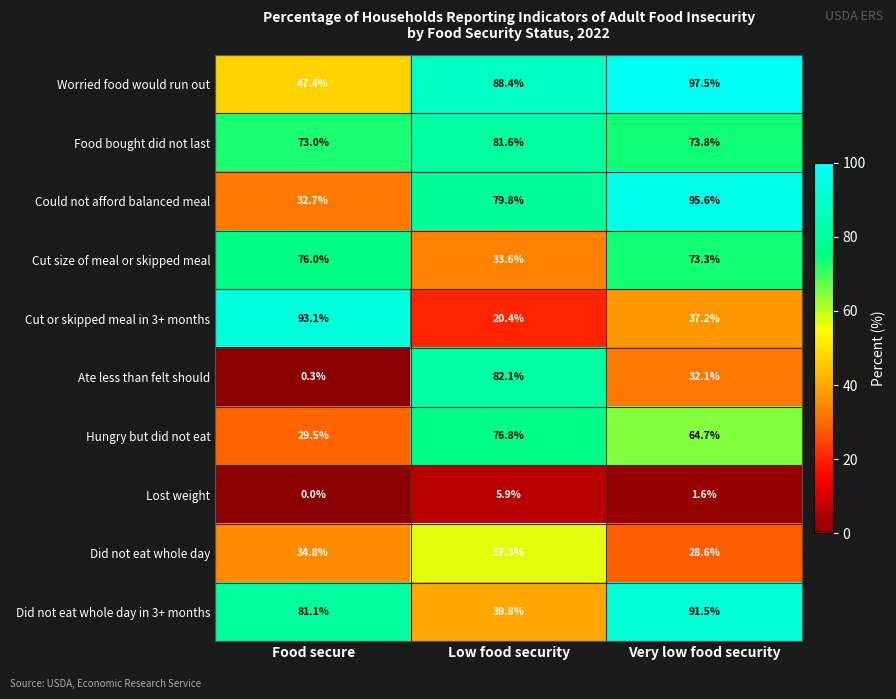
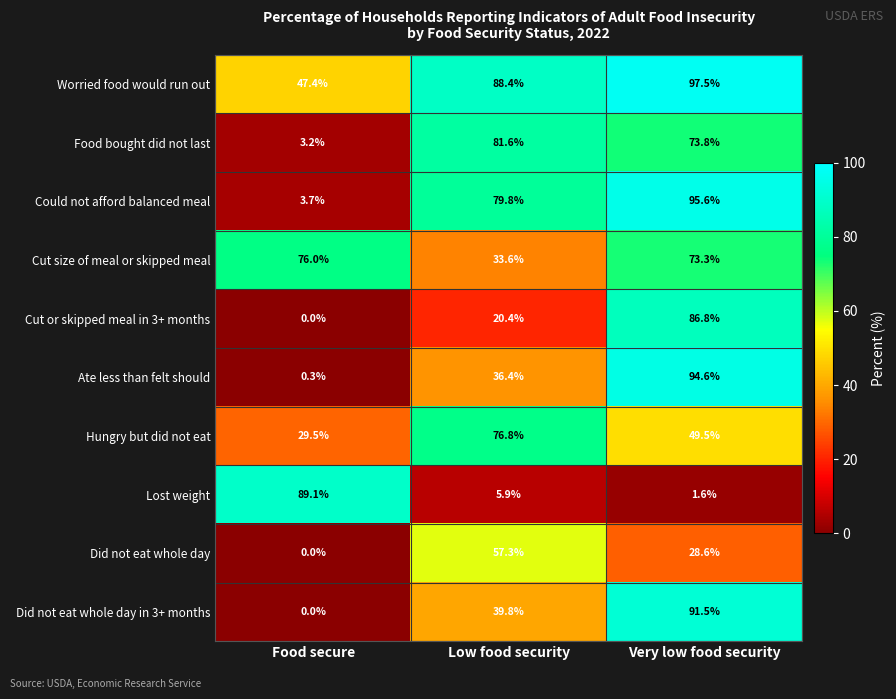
  {
    "Worried food would run out": {
      "Food secure": "47.4%",
      "Low food security": "88.4%",
      "Very low food security": "97.5%"
    },
    "Food bought did not last": {
-     "Food secure": "73.0%",
+     "Food secure": "3.2%",
      "Low food security": "81.6%",
      "Very low food security": "73.8%"
    },
    "Could not afford balanced meal": {
-     "Food secure": "32.7%",
+     "Food secure": "3.7%",
      "Low food security": "79.8%",
      "Very low food security": "95.6%"
    },
    "Cut size of meal or skipped meal": {
      "Food secure": "76.0%",
      "Low food security": "33.6%",
      "Very low food security": "73.3%"
    },
    "Cut or skipped meal in 3+ months": {
-     "Food secure": "93.1%",
+     "Food secure": "0.0%",
      "Low food security": "20.4%",
-     "Very low food security": "37.2%"
+     "Very low food security": "86.8%"
    },
    "Ate less than felt should": {
      "Food secure": "0.3%",
-     "Low food security": "82.1%",
-     "Very low food security": "32.1%"
+     "Low food security": "36.4%",
+     "Very low food security": "94.6%"
    },
    "Hungry but did not eat": {
      "Food secure": "29.5%",
      "Low food security": "76.8%",
-     "Very low food security": "64.7%"
+     "Very low food security": "49.5%"
    },
    "Lost weight": {
-     "Food secure": "0.0%",
+     "Food secure": "89.1%",
      "Low food security": "5.9%",
      "Very low food security": "1.6%"
    },
    "Did not eat whole day": {
-     "Food secure": "34.8%",
+     "Food secure": "0.0%",
      "Low food security": "57.3%",
      "Very low food security": "28.6%"
    },
    "Did not eat whole day in 3+ months": {
-     "Food secure": "81.1%",
+     "Food secure": "0.0%",
      "Low food security": "39.8%",
      "Very low food security": "91.5%"
    }
  }
